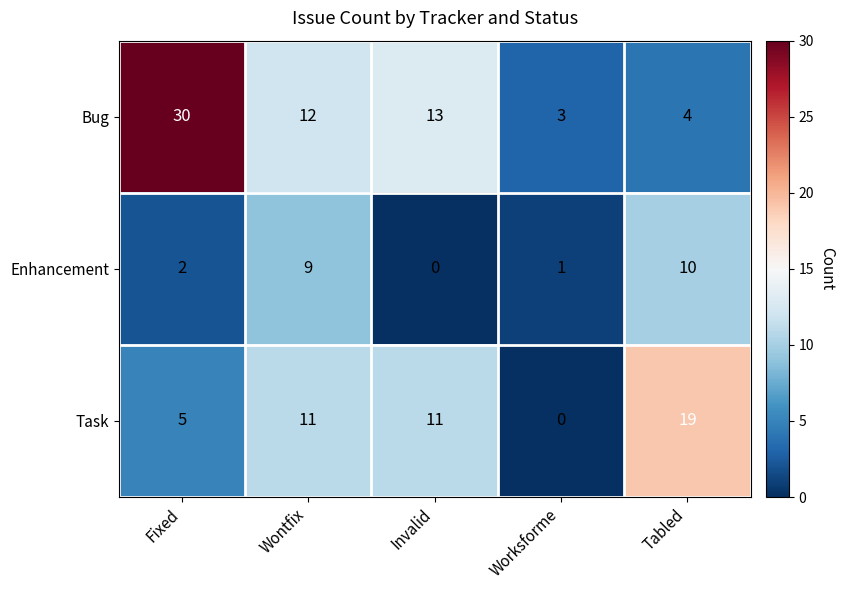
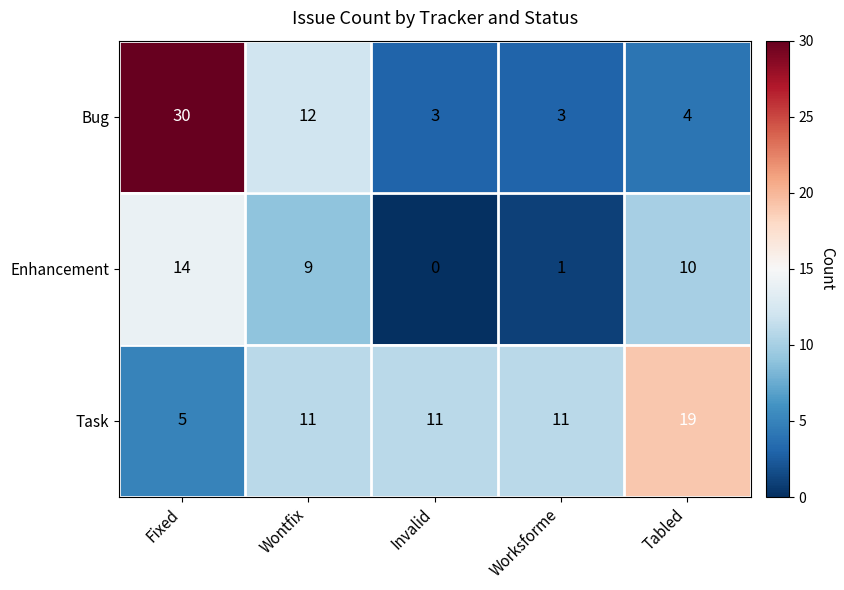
  {
    "Bug": {
      "Fixed": 30,
      "Wontfix": 12,
-     "Invalid": 13,
+     "Invalid": 3,
      "Worksforme": 3,
      "Tabled": 4
    },
    "Enhancement": {
-     "Fixed": 2,
+     "Fixed": 14,
      "Wontfix": 9,
      "Invalid": 0,
      "Worksforme": 1,
      "Tabled": 10
    },
    "Task": {
      "Fixed": 5,
      "Wontfix": 11,
      "Invalid": 11,
-     "Worksforme": 0,
+     "Worksforme": 11,
      "Tabled": 19
    }
  }
